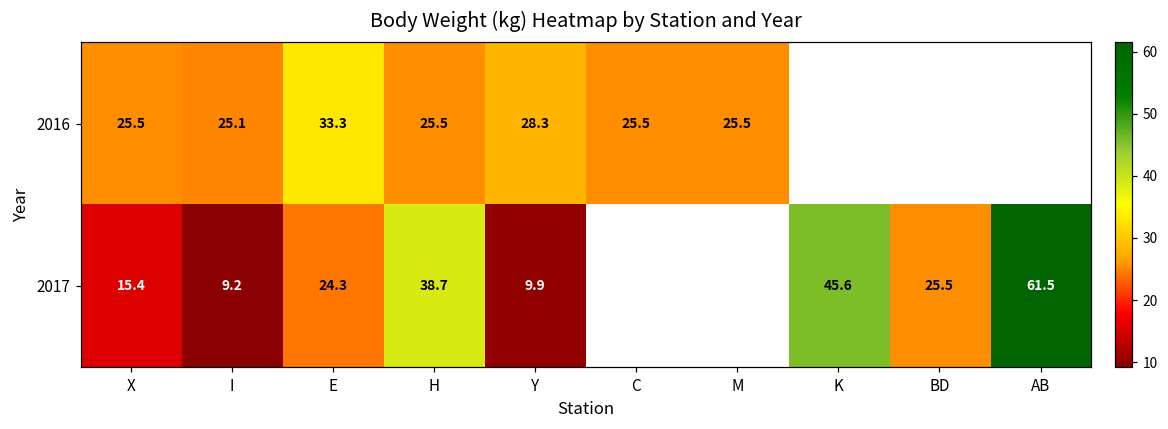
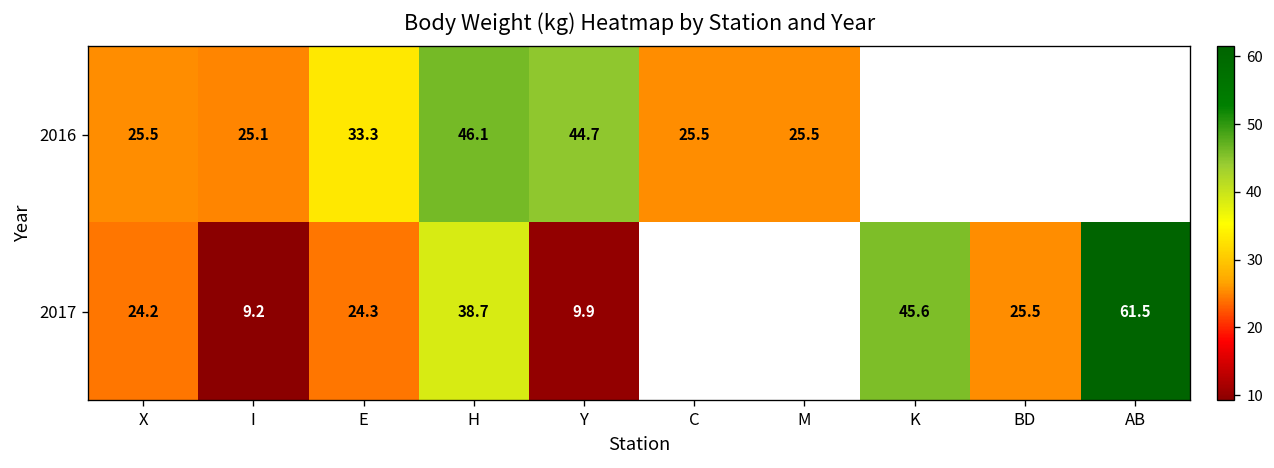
  {
    "2016": {
      "X": 25.5,
      "I": 25.1,
      "E": 33.3,
-     "H": 25.5,
-     "Y": 28.3,
+     "H": 46.1,
+     "Y": 44.7,
      "C": 25.5,
      "M": 25.5
    },
    "2017": {
-     "X": 15.4,
+     "X": 24.2,
      "I": 9.2,
      "E": 24.3,
      "H": 38.7,
      "Y": 9.9,
      "K": 45.6,
      "BD": 25.5,
      "AB": 61.5
    }
  }
